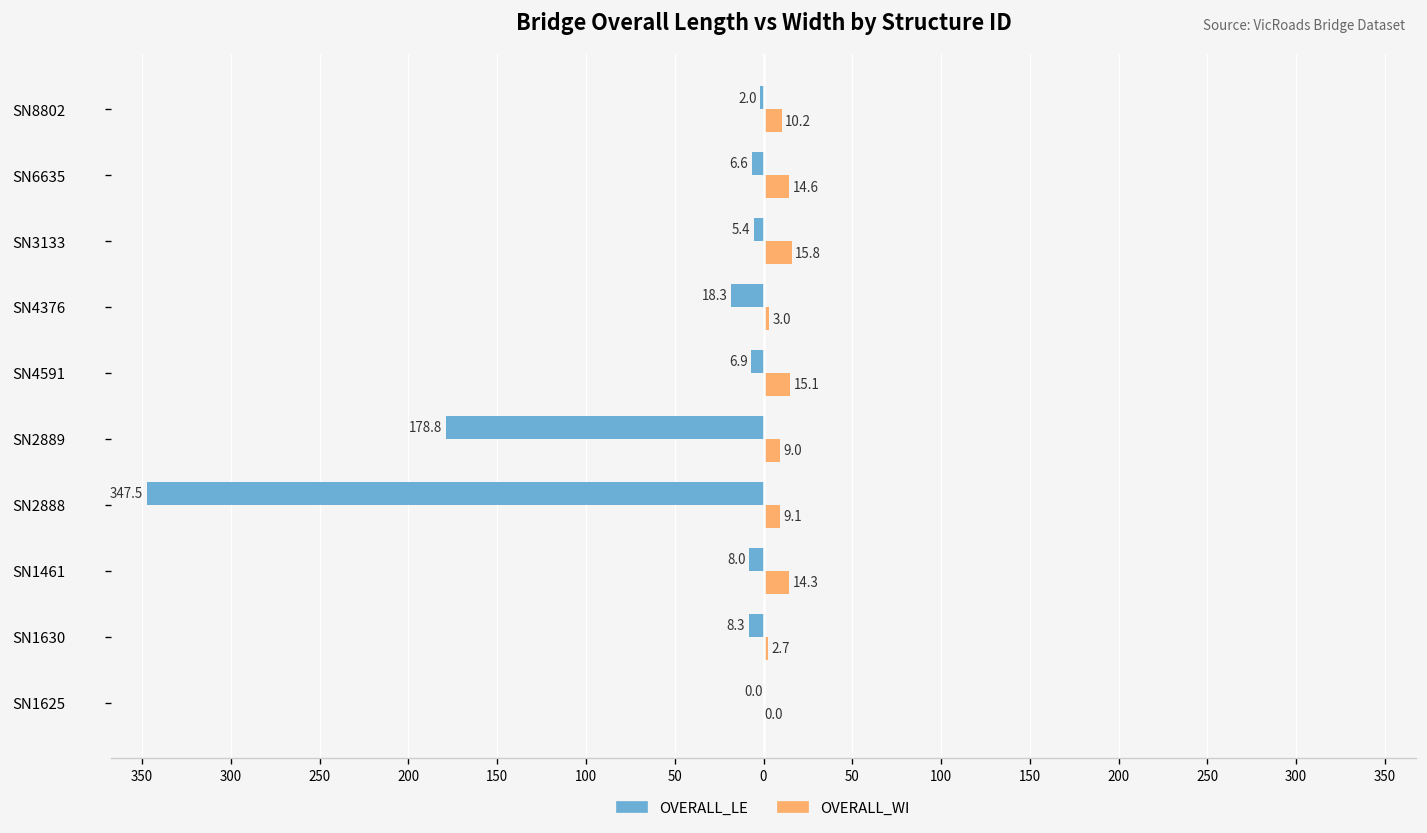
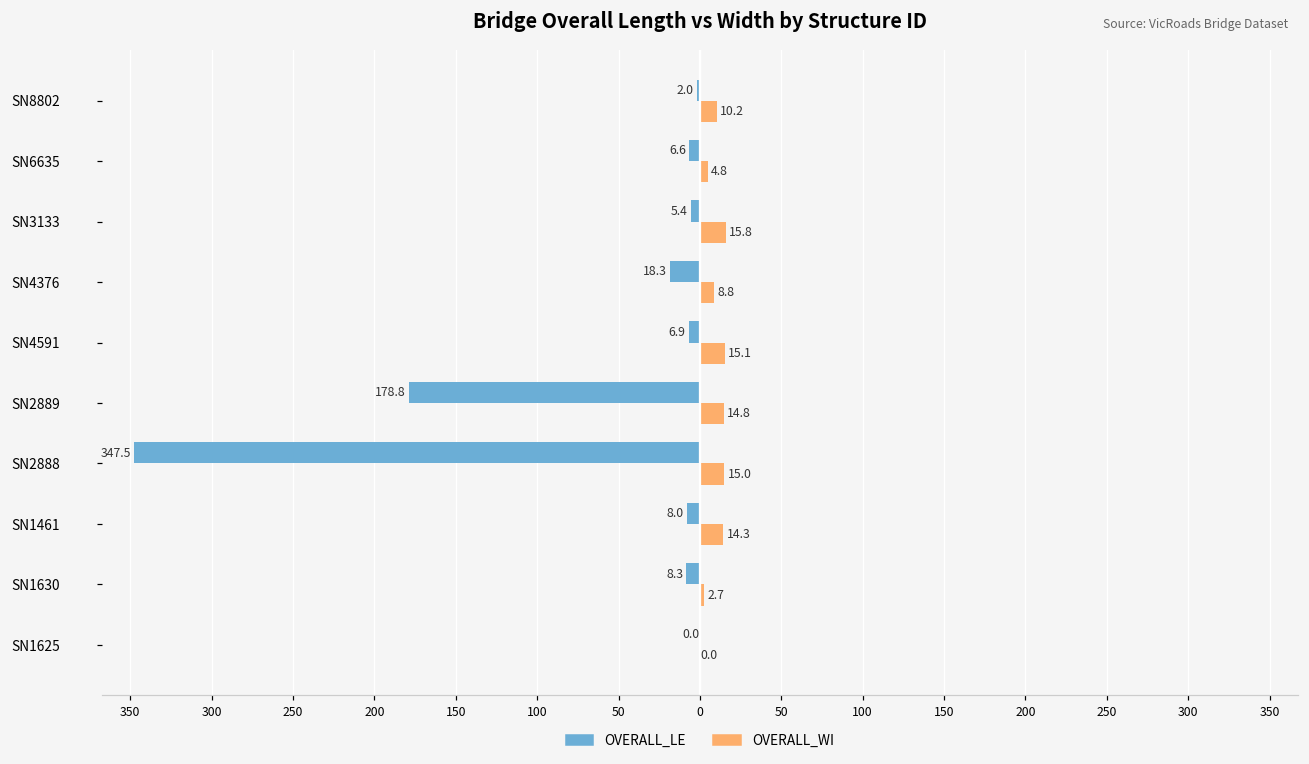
  {
    "OVERALL_LE": {
      "SN1625": 0.0
    },
    "OVERALL_WI": {
      "SN8802": 10.2,
-     "SN6635": 14.6,
+     "SN6635": 4.8,
      "SN3133": 15.8,
-     "SN4376": 3.0,
+     "SN4376": 8.8,
      "SN4591": 15.1,
-     "SN2889": 9.0,
-     "SN2888": 9.1,
+     "SN2889": 14.8,
+     "SN2888": 15.0,
      "SN1461": 14.3,
      "SN1630": 2.7,
      "SN1625": 0.0
    }
  }
